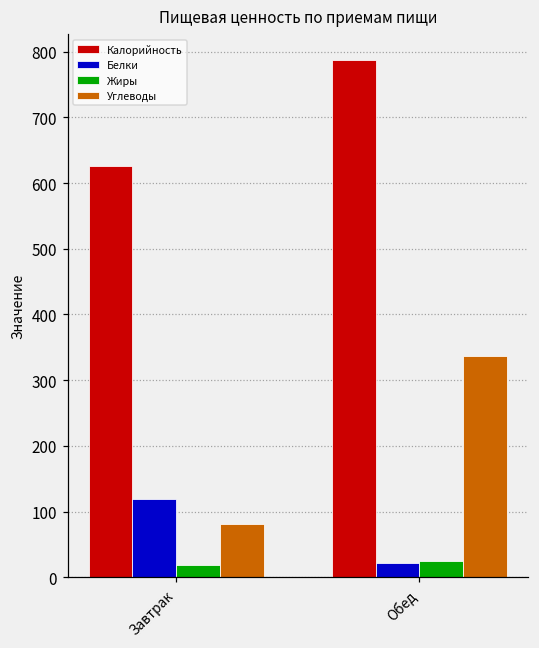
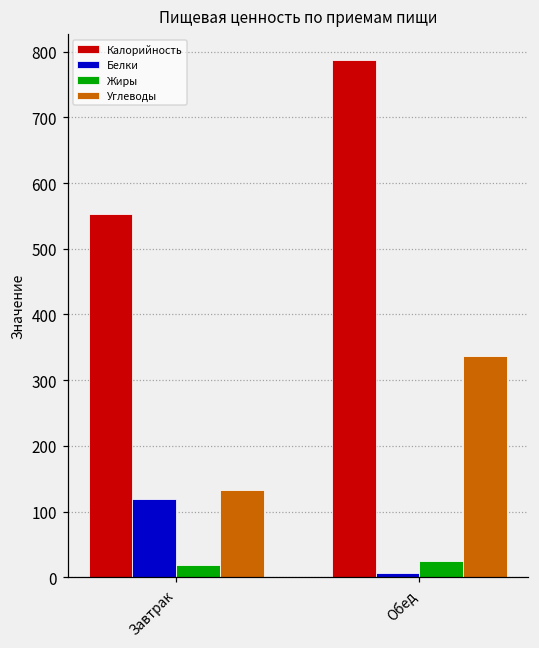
  {
    "Калорийность": {
-     "Завтрак": 630,
+     "Завтрак": 550,
      "Обед": 790
    },
    "Белки": {
      "Завтрак": 120,
-     "Обед": 20
+     "Обед": 10
    },
    "Жиры": {
      "Завтрак": 20,
      "Обед": 30
    },
    "Углеводы": {
-     "Завтрак": 80,
+     "Завтрак": 130,
      "Обед": 340
    }
  }
